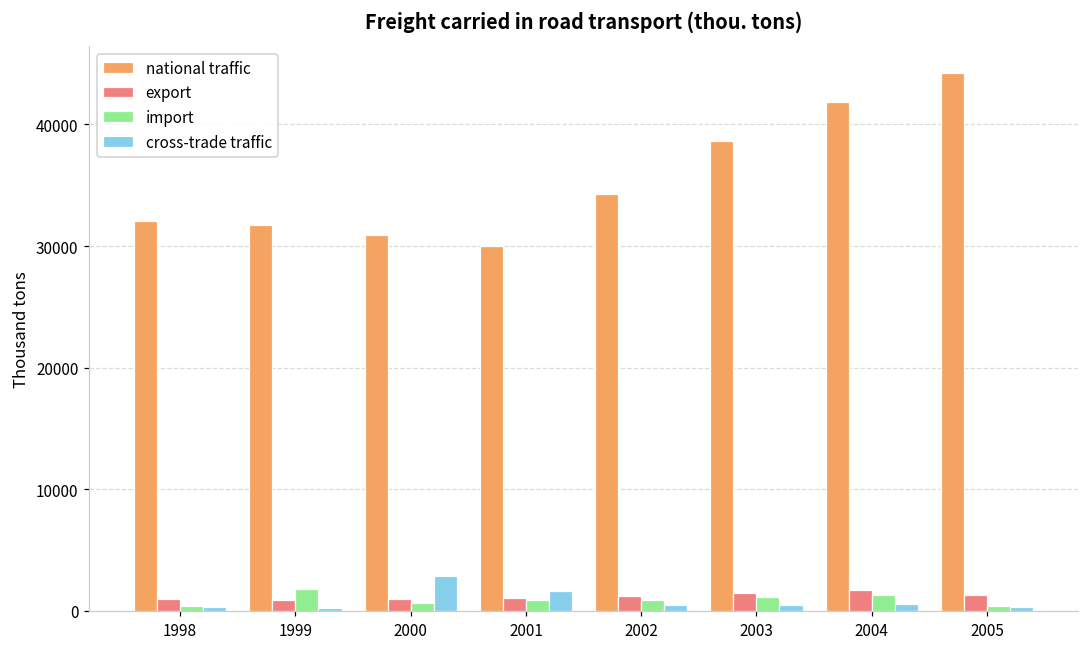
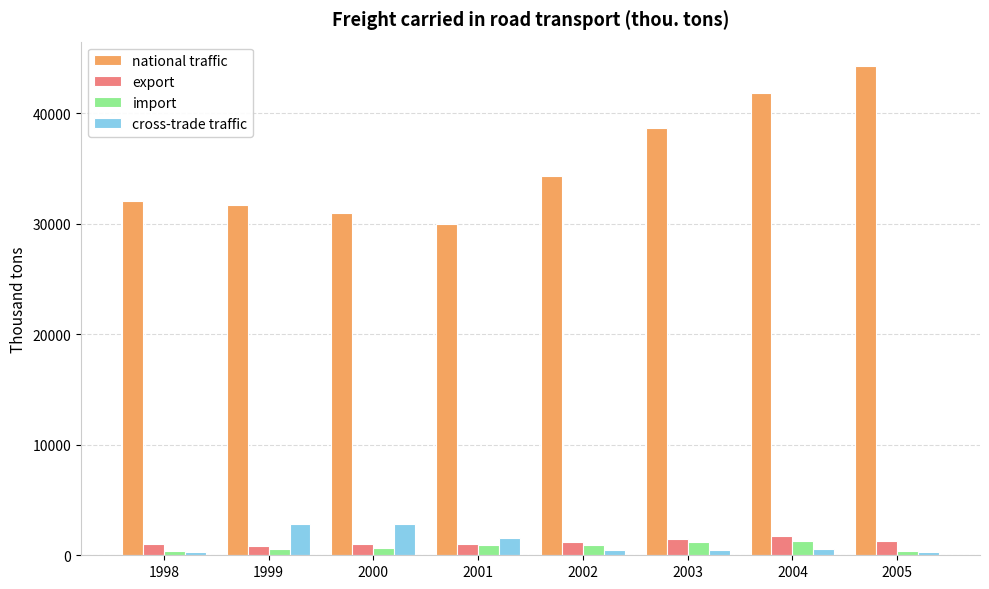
  {
    "import": {
      "1998": 400,
-     "1999": 1800,
+     "1999": 600,
      "2000": 600,
      "2001": 900,
      "2002": 900,
      "2003": 1200,
      "2004": 1300,
      "2005": 400
    },
    "cross-trade traffic": {
      "1998": 300,
-     "1999": 300,
+     "1999": 2800,
      "2000": 2900,
      "2001": 1600,
      "2002": 500,
      "2003": 500,
      "2004": 600,
      "2005": 300
    }
  }
